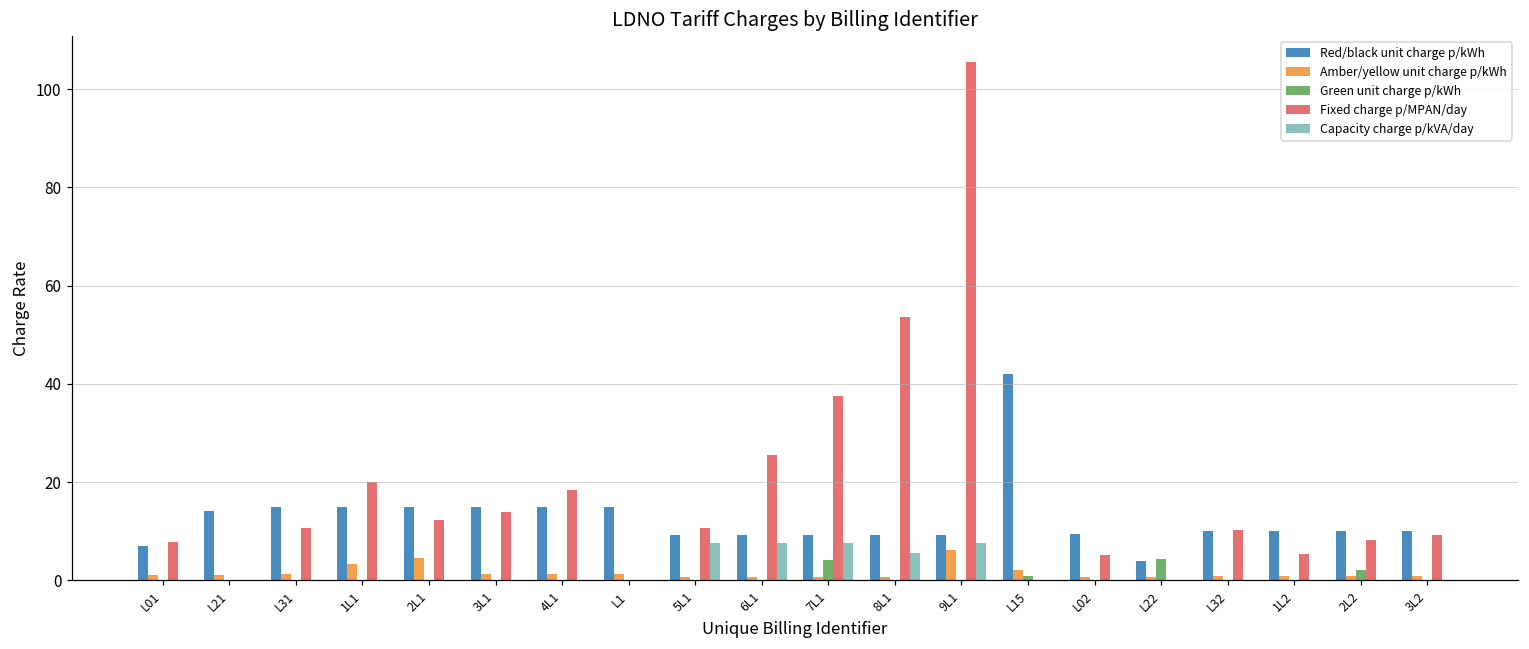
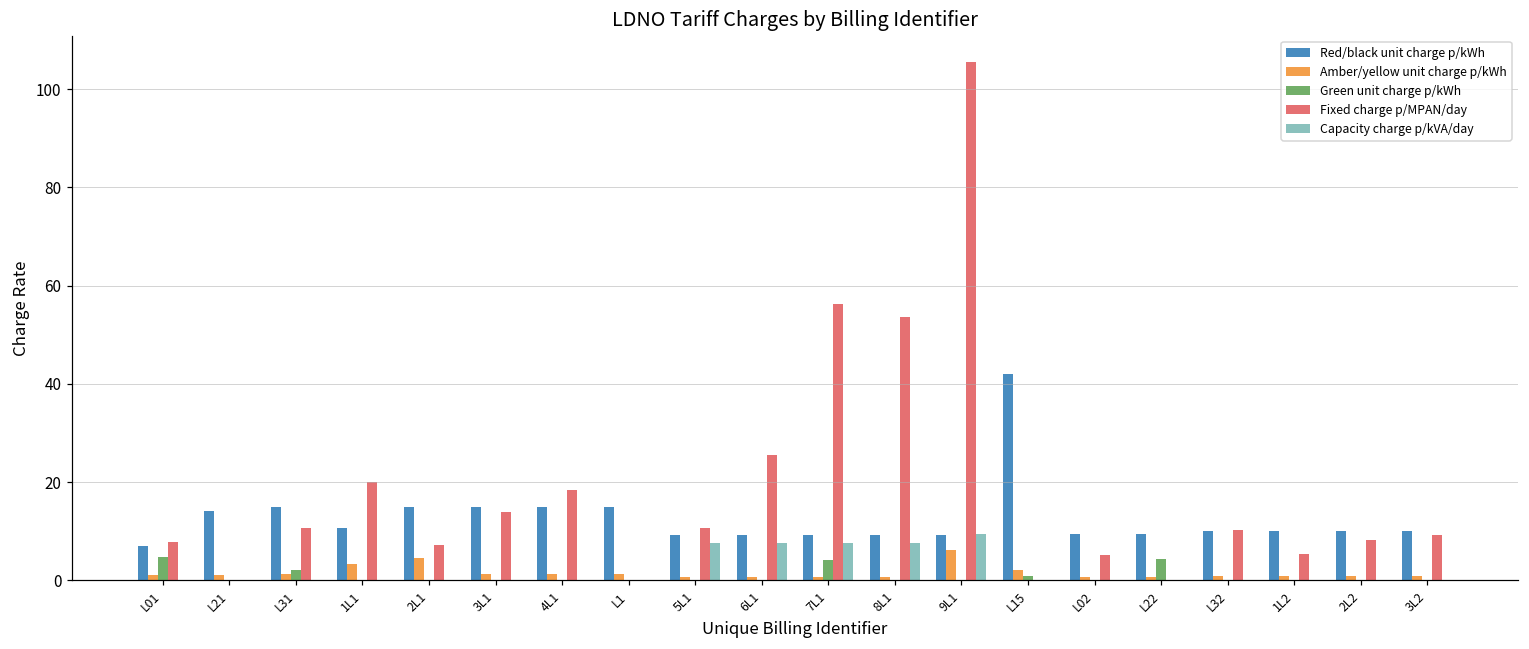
  {
    "Red/black unit charge p/kWh": {
      "L01": 7,
      "L21": 14,
      "L31": 15,
-     "1L1": 15,
+     "1L1": 11,
      "2L1": 15,
      "3L1": 15,
      "4L1": 15,
      "L1": 15,
      "5L1": 9,
      "6L1": 9,
      "7L1": 9,
      "8L1": 9,
      "9L1": 9,
      "L15": 42,
      "L02": 9,
-     "L22": 4,
+     "L22": 9,
      "L32": 10,
      "1L2": 10,
      "2L2": 10,
      "3L2": 10
    },
    "Amber/yellow unit charge p/kWh": {
      "L01": 1,
      "L21": 1,
      "L31": 1,
      "1L1": 3,
      "2L1": 5,
      "3L1": 1,
      "4L1": 1,
      "L1": 1,
      "5L1": 1,
      "6L1": 1,
      "7L1": 1,
      "8L1": 1,
      "9L1": 6,
      "L15": 2,
      "L02": 1,
      "L22": 1,
      "L32": 1,
      "1L2": 1,
      "2L2": 1,
      "3L2": 1
    },
    "Green unit charge p/kWh": {
-     "L01": 0,
-     "L31": 0,
+     "L01": 5,
+     "L31": 2,
      "7L1": 4,
      "L15": 1,
      "L22": 4,
-     "2L2": 2
+     "2L2": 0
    },
    "Fixed charge p/MPAN/day": {
      "L01": 8,
      "L21": 0,
      "L31": 11,
      "1L1": 20,
-     "2L1": 12,
+     "2L1": 7,
      "3L1": 14,
      "4L1": 18,
      "L1": 0,
      "5L1": 11,
      "6L1": 26,
-     "7L1": 37,
+     "7L1": 56,
      "8L1": 54,
      "9L1": 106,
      "L15": 0,
      "L02": 5,
      "L22": 0,
      "L32": 10,
      "1L2": 5,
      "2L2": 8,
      "3L2": 9
    },
    "Capacity charge p/kVA/day": {
      "L01": 0,
      "L21": 0,
      "L31": 0,
      "1L1": 0,
      "2L1": 0,
      "3L1": 0,
      "4L1": 0,
      "L1": 0,
      "5L1": 8,
      "6L1": 8,
      "7L1": 8,
-     "8L1": 5,
-     "9L1": 8,
+     "8L1": 8,
+     "9L1": 9,
      "L15": 0,
      "L02": 0,
      "L22": 0,
      "L32": 0,
      "1L2": 0,
      "2L2": 0,
      "3L2": 0
    }
  }
